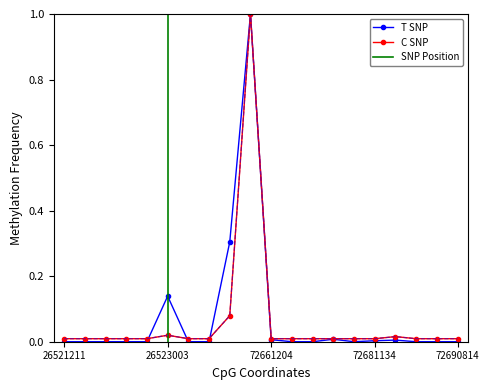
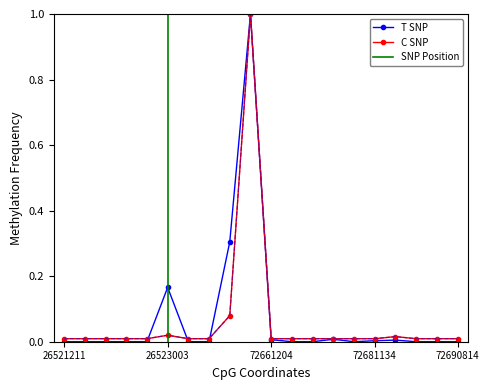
  {
    "T SNP": {
      "26521211": 0.00,
-     "26523003": 0.14,
+     "26523003": 0.17,
      "72690814": 0.00
    },
    "C SNP": {
      "26521211": 0.01,
      "26523003": 0.02,
      "72690814": 0.01
    }
  }
